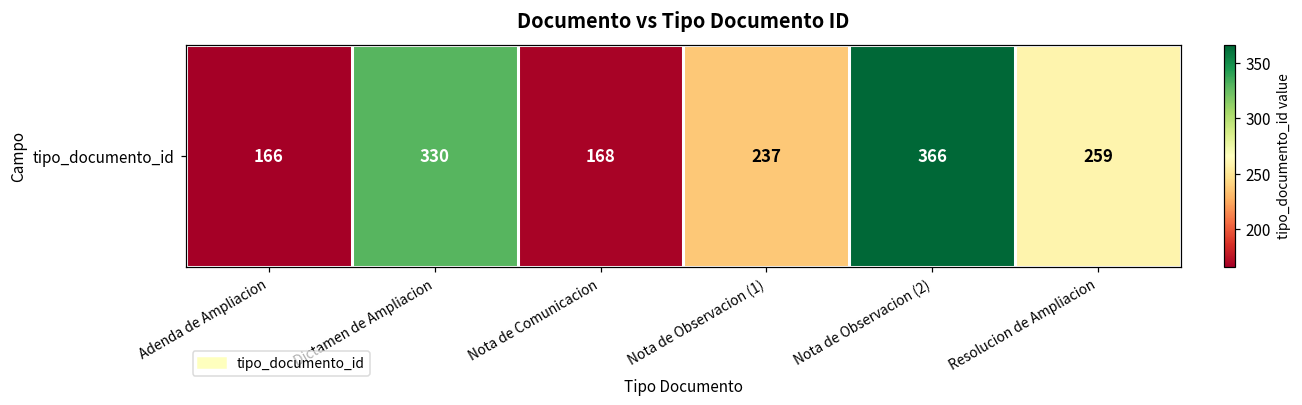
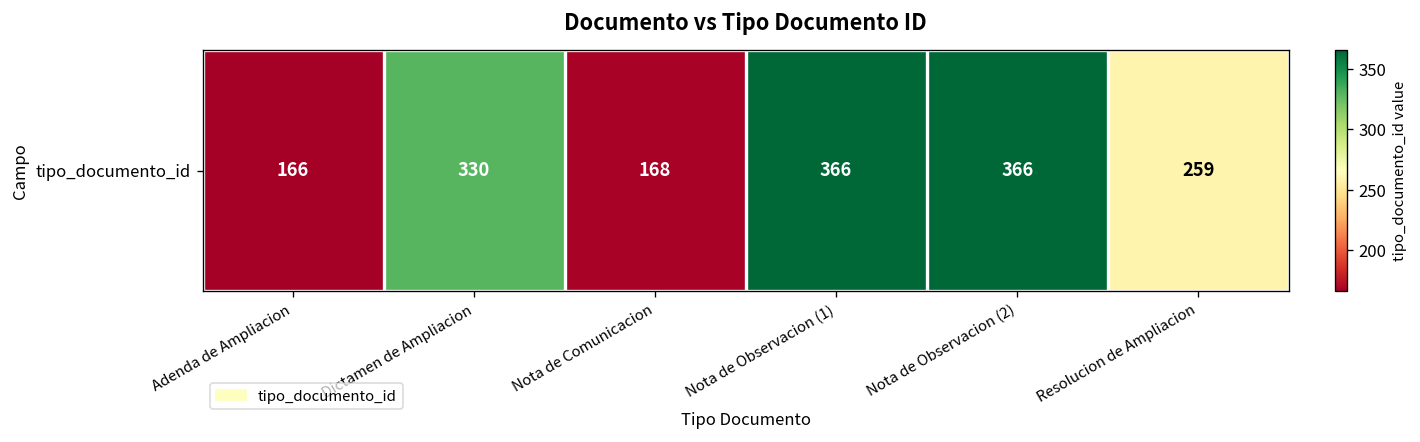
  {
    "tipo_documento_id": {
      "Adenda de Ampliacion": 166,
      "Dictamen de Ampliacion": 330,
      "Nota de Comunicacion": 168,
-     "Nota de Observacion (1)": 237,
+     "Nota de Observacion (1)": 366,
      "Nota de Observacion (2)": 366,
      "Resolucion de Ampliacion": 259
    }
  }
